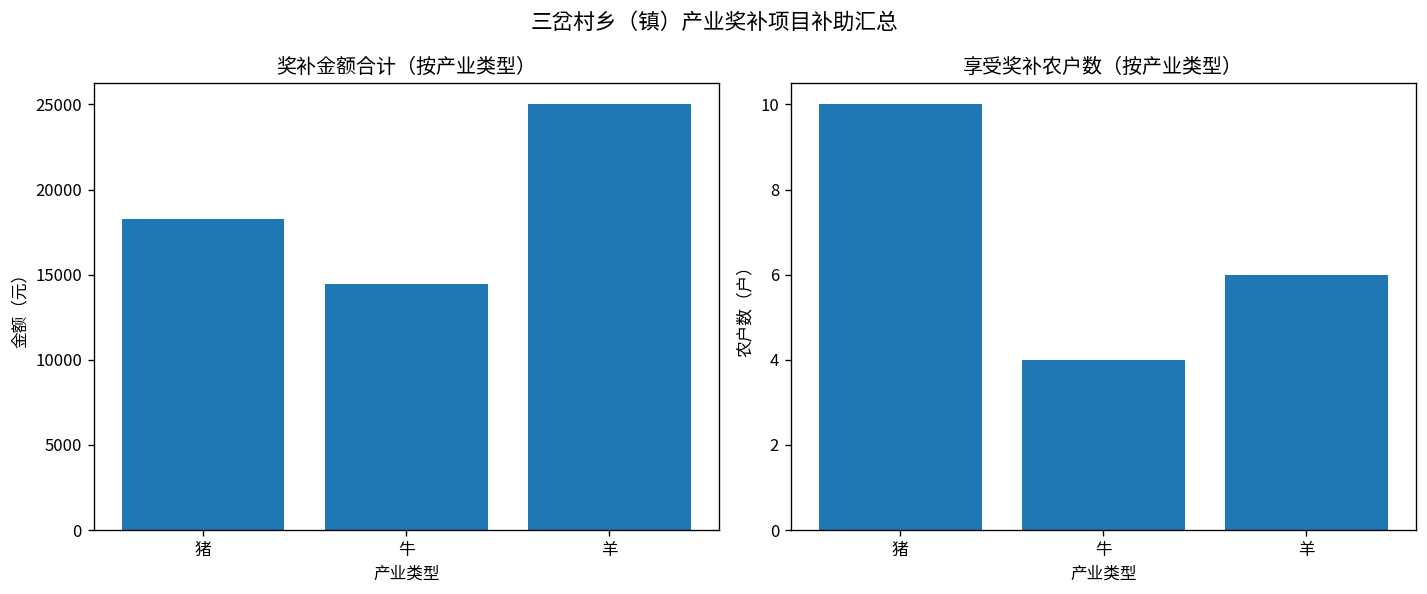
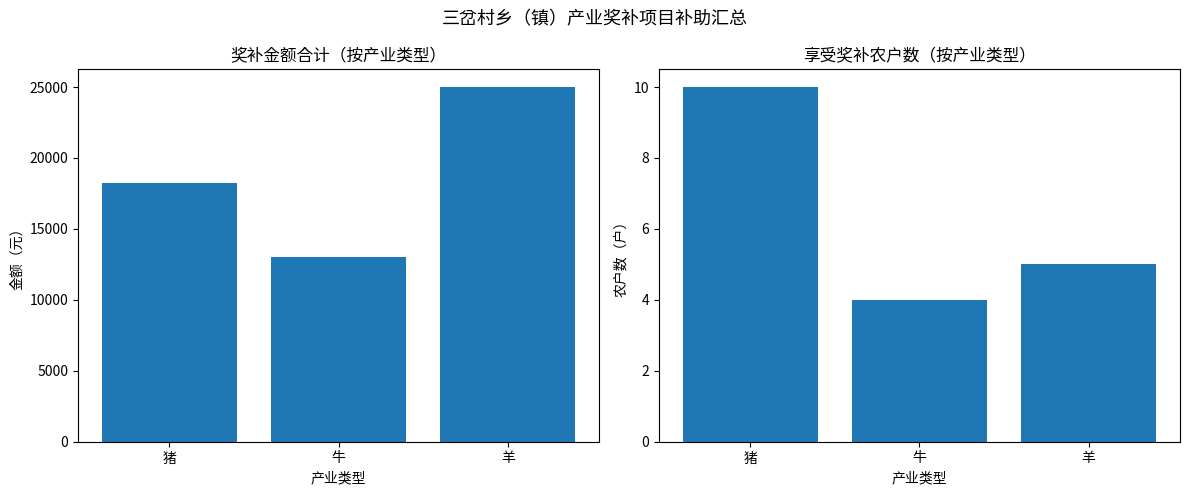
  {
    "奖补金额合计（按产业类型）": {
      "猪": 18200,
-     "牛": 14400,
+     "牛": 13000,
      "羊": 25000
    },
    "享受奖补农户数（按产业类型）": {
      "猪": 10,
      "牛": 4,
-     "羊": 6
+     "羊": 5
    }
  }
